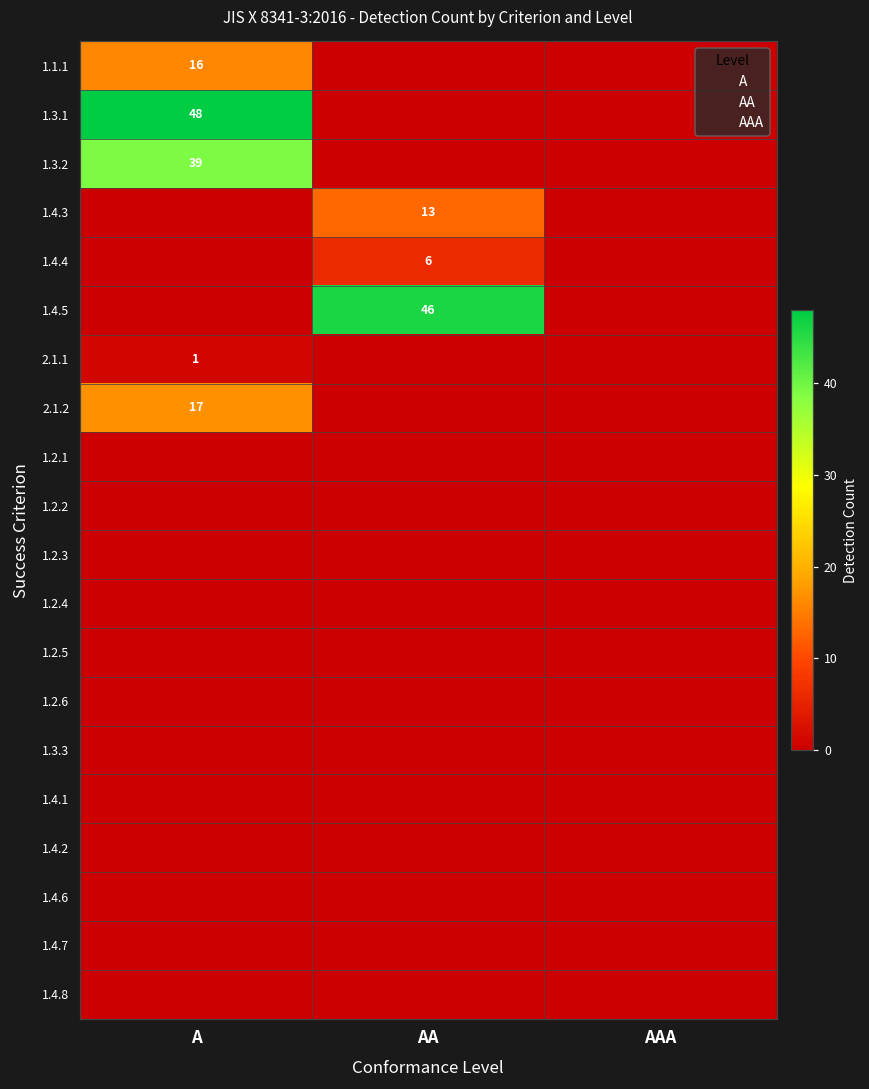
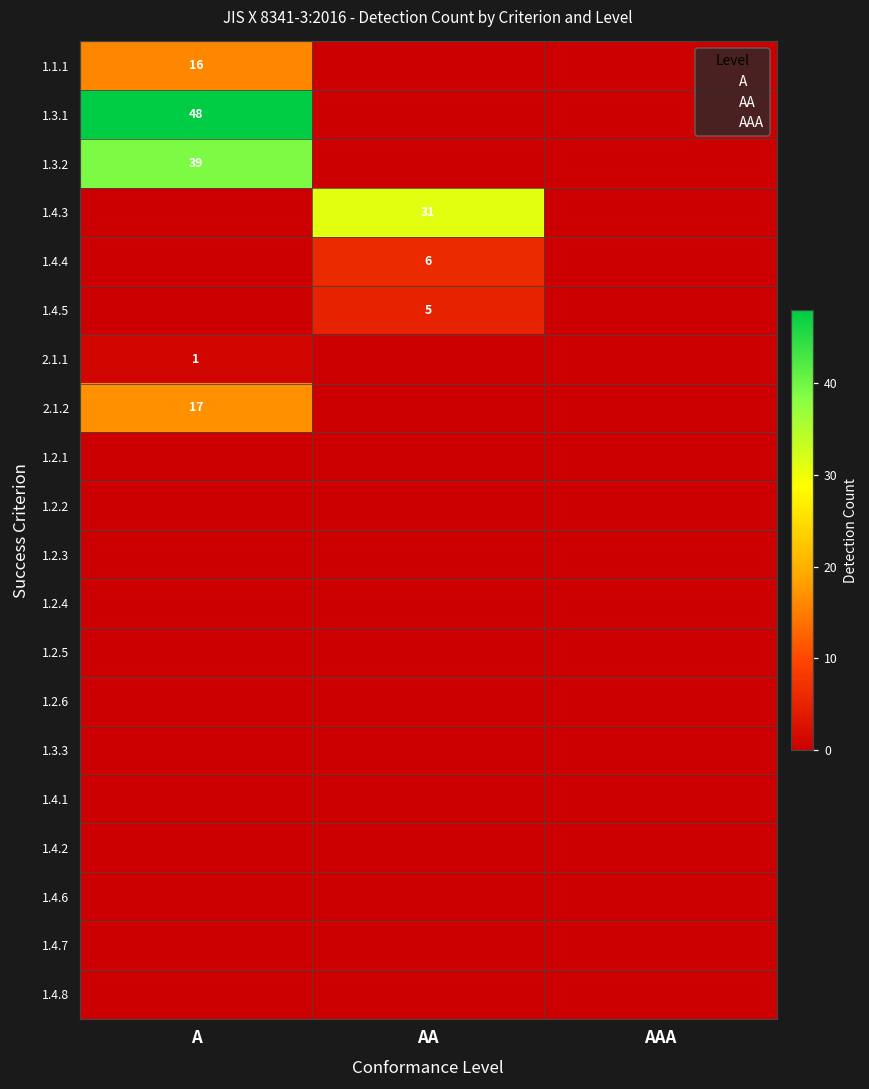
  {
    "1.1.1": {
      "A": 16
    },
    "1.3.1": {
      "A": 48
    },
    "1.3.2": {
      "A": 39
    },
    "1.4.3": {
-     "AA": 13
+     "AA": 31
    },
    "1.4.4": {
      "AA": 6
    },
    "1.4.5": {
-     "AA": 46
+     "AA": 5
    },
    "2.1.1": {
      "A": 1
    },
    "2.1.2": {
      "A": 17
    }
  }
